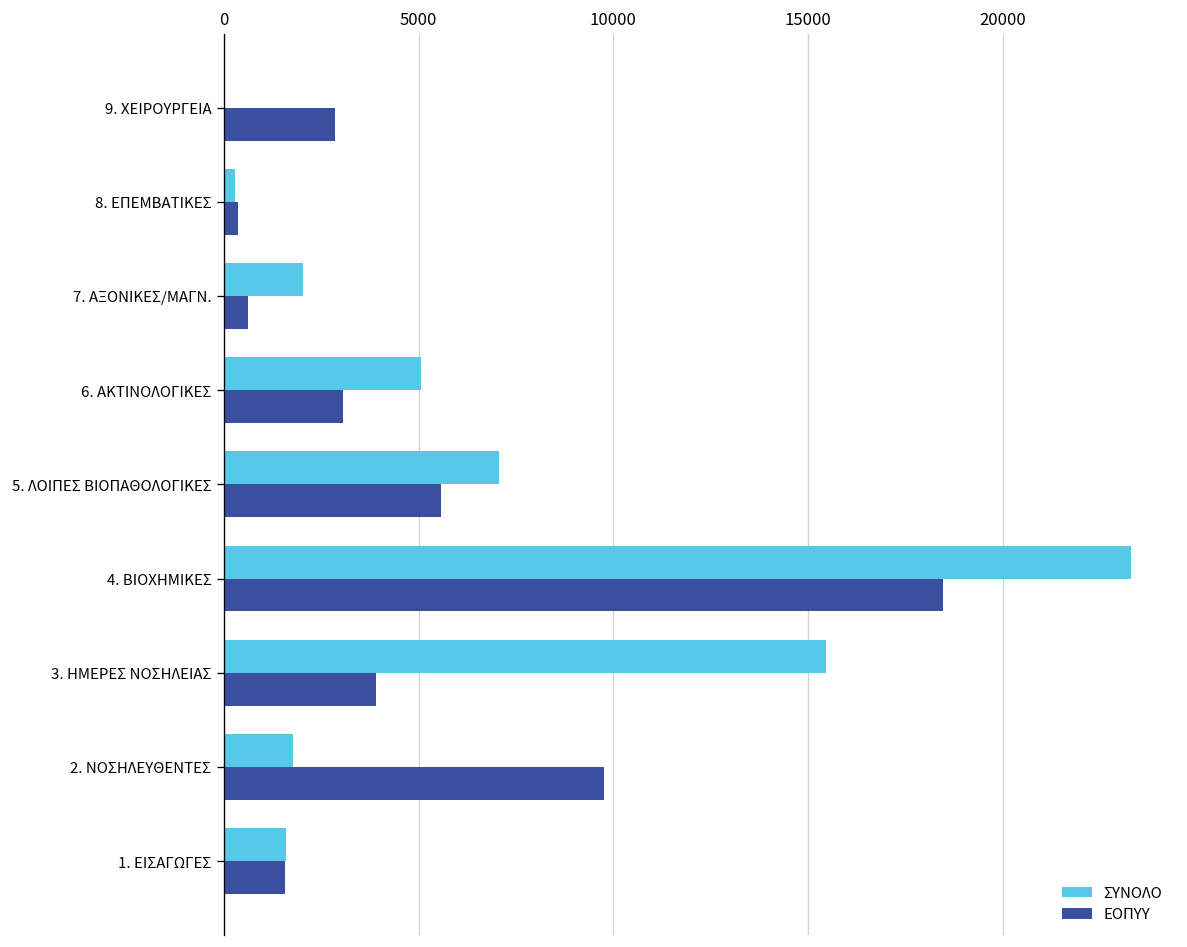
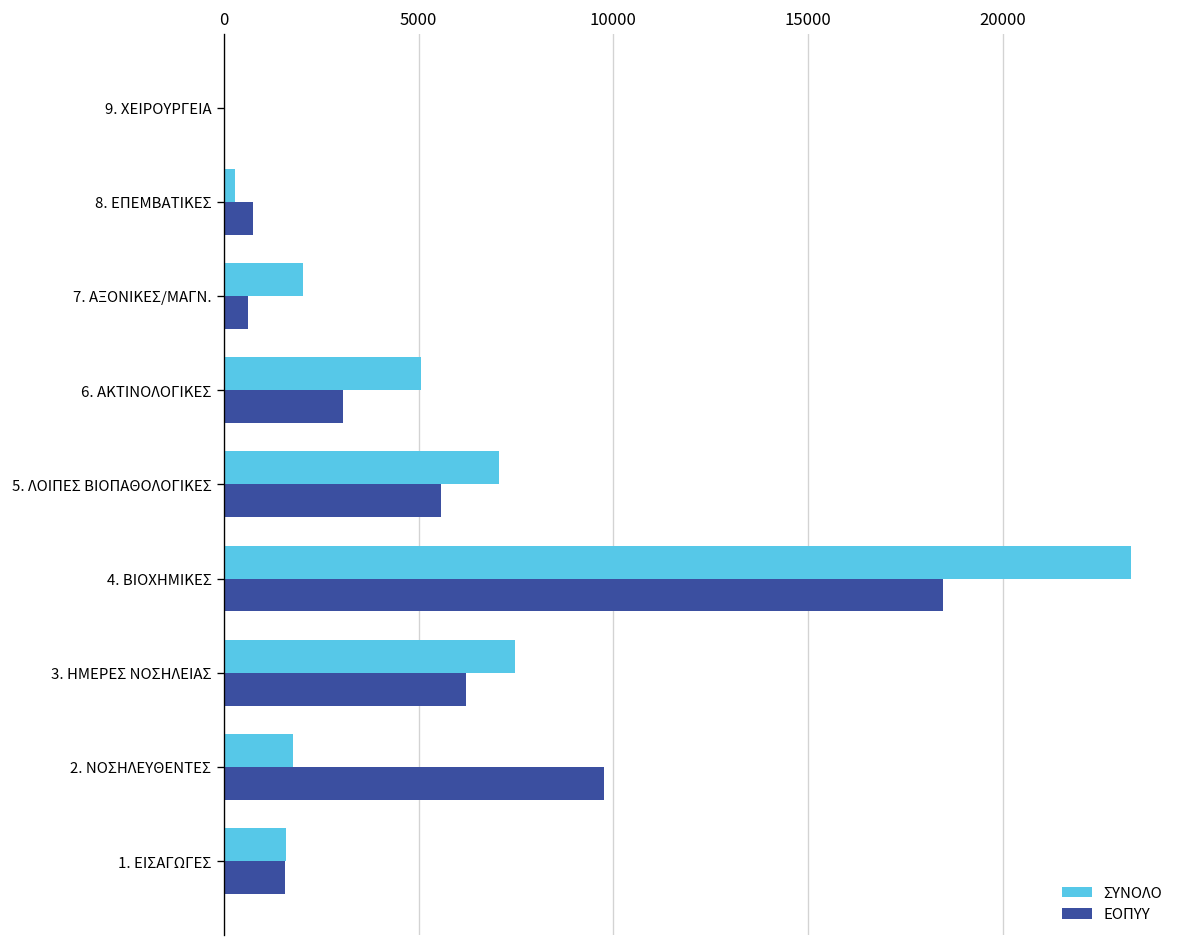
  {
    "ΣΥΝΟΛΟ": {
      "9. ΧΕΙΡΟΥΡΓΕΙΑ": 0,
      "8. ΕΠΕΜΒΑΤΙΚΕΣ": 300,
      "7. ΑΞΟΝΙΚΕΣ/ΜΑΓΝ.": 2000,
      "6. ΑΚΤΙΝΟΛΟΓΙΚΕΣ": 5100,
      "5. ΛΟΙΠΕΣ ΒΙΟΠΑΘΟΛΟΓΙΚΕΣ": 7100,
      "4. ΒΙΟΧΗΜΙΚΕΣ": 23300,
-     "3. ΗΜΕΡΕΣ ΝΟΣΗΛΕΙΑΣ": 15500,
+     "3. ΗΜΕΡΕΣ ΝΟΣΗΛΕΙΑΣ": 7500,
      "2. ΝΟΣΗΛΕΥΘΕΝΤΕΣ": 1800,
      "1. ΕΙΣΑΓΩΓΕΣ": 1600
    },
    "ΕΟΠΥΥ": {
-     "9. ΧΕΙΡΟΥΡΓΕΙΑ": 2900,
-     "8. ΕΠΕΜΒΑΤΙΚΕΣ": 400,
+     "9. ΧΕΙΡΟΥΡΓΕΙΑ": 0,
+     "8. ΕΠΕΜΒΑΤΙΚΕΣ": 800,
      "7. ΑΞΟΝΙΚΕΣ/ΜΑΓΝ.": 600,
      "6. ΑΚΤΙΝΟΛΟΓΙΚΕΣ": 3100,
      "5. ΛΟΙΠΕΣ ΒΙΟΠΑΘΟΛΟΓΙΚΕΣ": 5600,
      "4. ΒΙΟΧΗΜΙΚΕΣ": 18500,
-     "3. ΗΜΕΡΕΣ ΝΟΣΗΛΕΙΑΣ": 3900,
+     "3. ΗΜΕΡΕΣ ΝΟΣΗΛΕΙΑΣ": 6200,
      "2. ΝΟΣΗΛΕΥΘΕΝΤΕΣ": 9800,
      "1. ΕΙΣΑΓΩΓΕΣ": 1600
    }
  }
